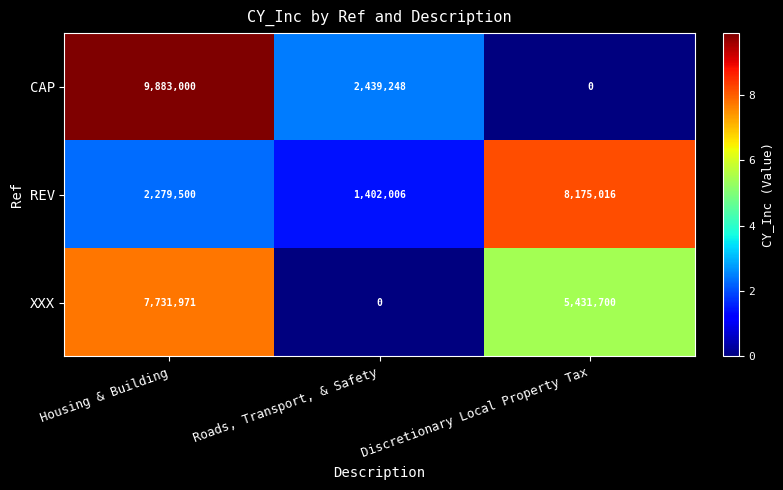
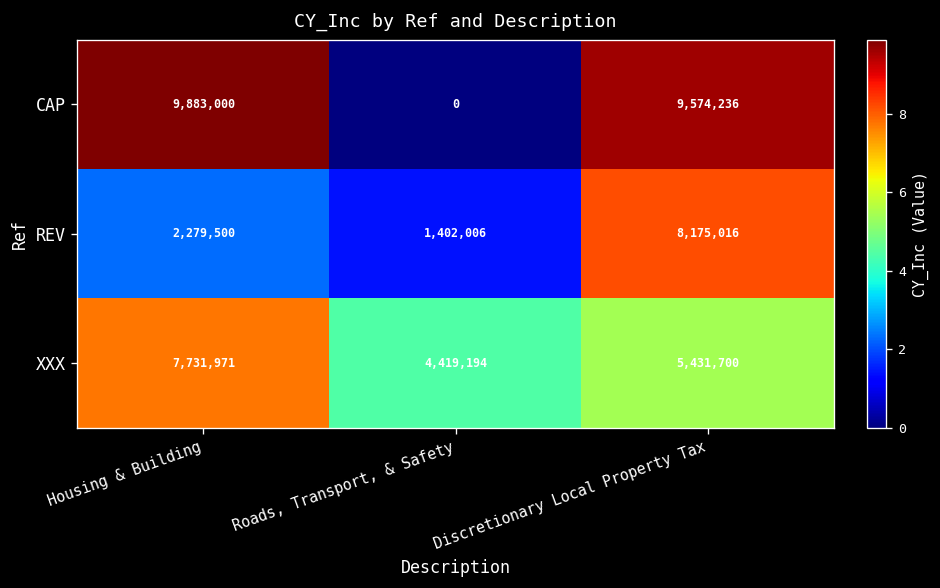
  {
    "CAP": {
      "Housing & Building": "9,883,000",
-     "Roads, Transport, & Safety": "2,439,248",
-     "Discretionary Local Property Tax": "0"
+     "Roads, Transport, & Safety": "0",
+     "Discretionary Local Property Tax": "9,574,236"
    },
    "REV": {
      "Housing & Building": "2,279,500",
      "Roads, Transport, & Safety": "1,402,006",
      "Discretionary Local Property Tax": "8,175,016"
    },
    "XXX": {
      "Housing & Building": "7,731,971",
-     "Roads, Transport, & Safety": "0",
+     "Roads, Transport, & Safety": "4,419,194",
      "Discretionary Local Property Tax": "5,431,700"
    }
  }
